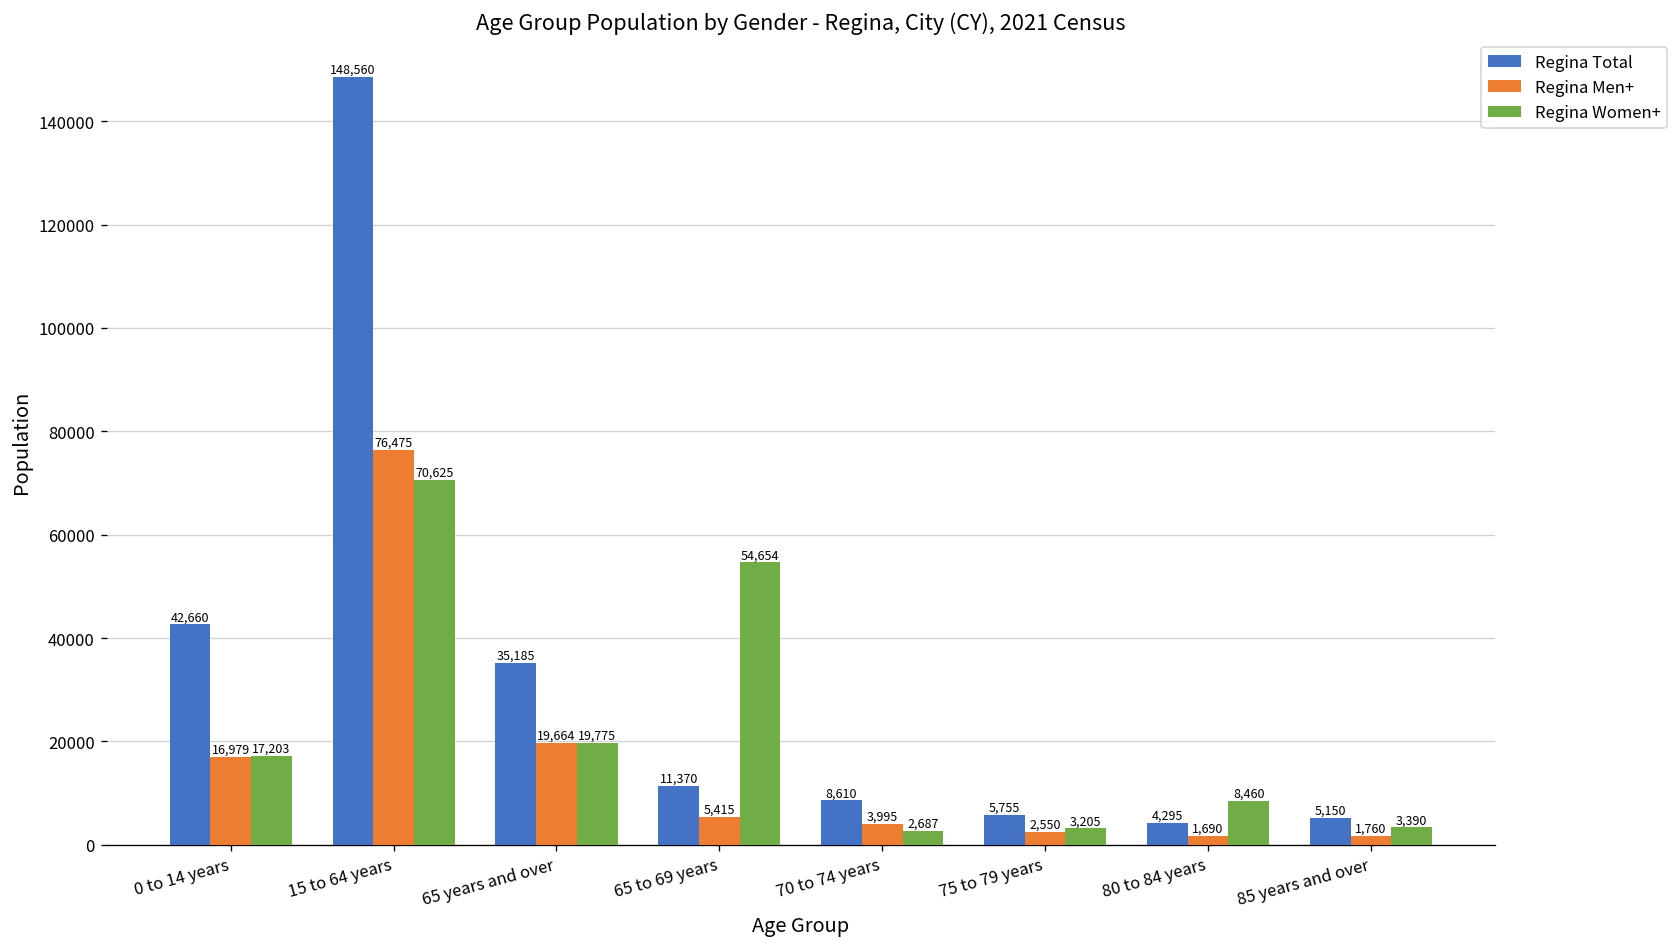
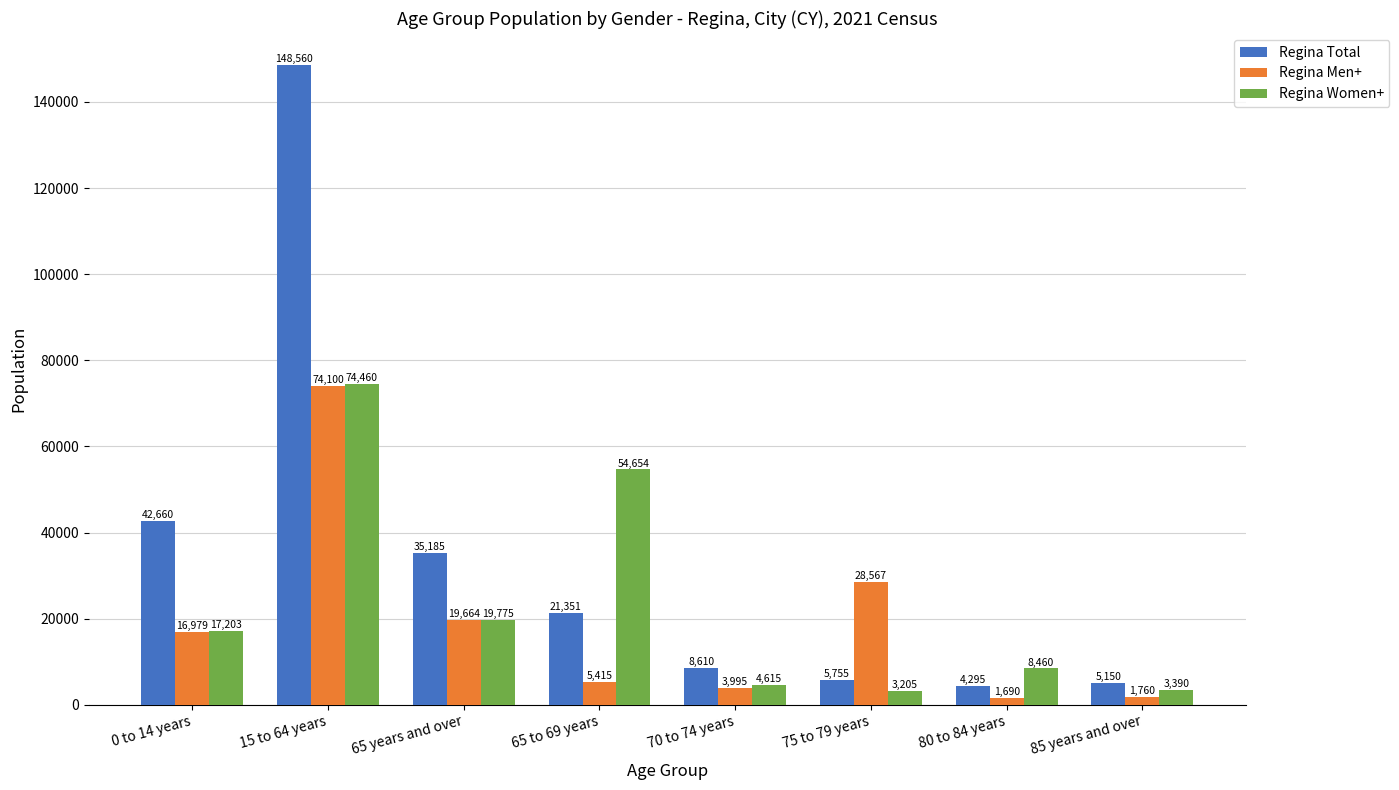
  {
    "Regina Total": {
      "0 to 14 years": "42,660",
      "15 to 64 years": "148,560",
      "65 years and over": "35,185",
-     "65 to 69 years": "11,370",
+     "65 to 69 years": "21,351",
      "70 to 74 years": "8,610",
      "75 to 79 years": "5,755",
      "80 to 84 years": "4,295",
      "85 years and over": "5,150"
    },
    "Regina Men+": {
      "0 to 14 years": "16,979",
-     "15 to 64 years": "76,475",
+     "15 to 64 years": "74,100",
      "65 years and over": "19,664",
      "65 to 69 years": "5,415",
      "70 to 74 years": "3,995",
-     "75 to 79 years": "2,550",
+     "75 to 79 years": "28,567",
      "80 to 84 years": "1,690",
      "85 years and over": "1,760"
    },
    "Regina Women+": {
      "0 to 14 years": "17,203",
-     "15 to 64 years": "70,625",
+     "15 to 64 years": "74,460",
      "65 years and over": "19,775",
      "65 to 69 years": "54,654",
-     "70 to 74 years": "2,687",
+     "70 to 74 years": "4,615",
      "75 to 79 years": "3,205",
      "80 to 84 years": "8,460",
      "85 years and over": "3,390"
    }
  }
